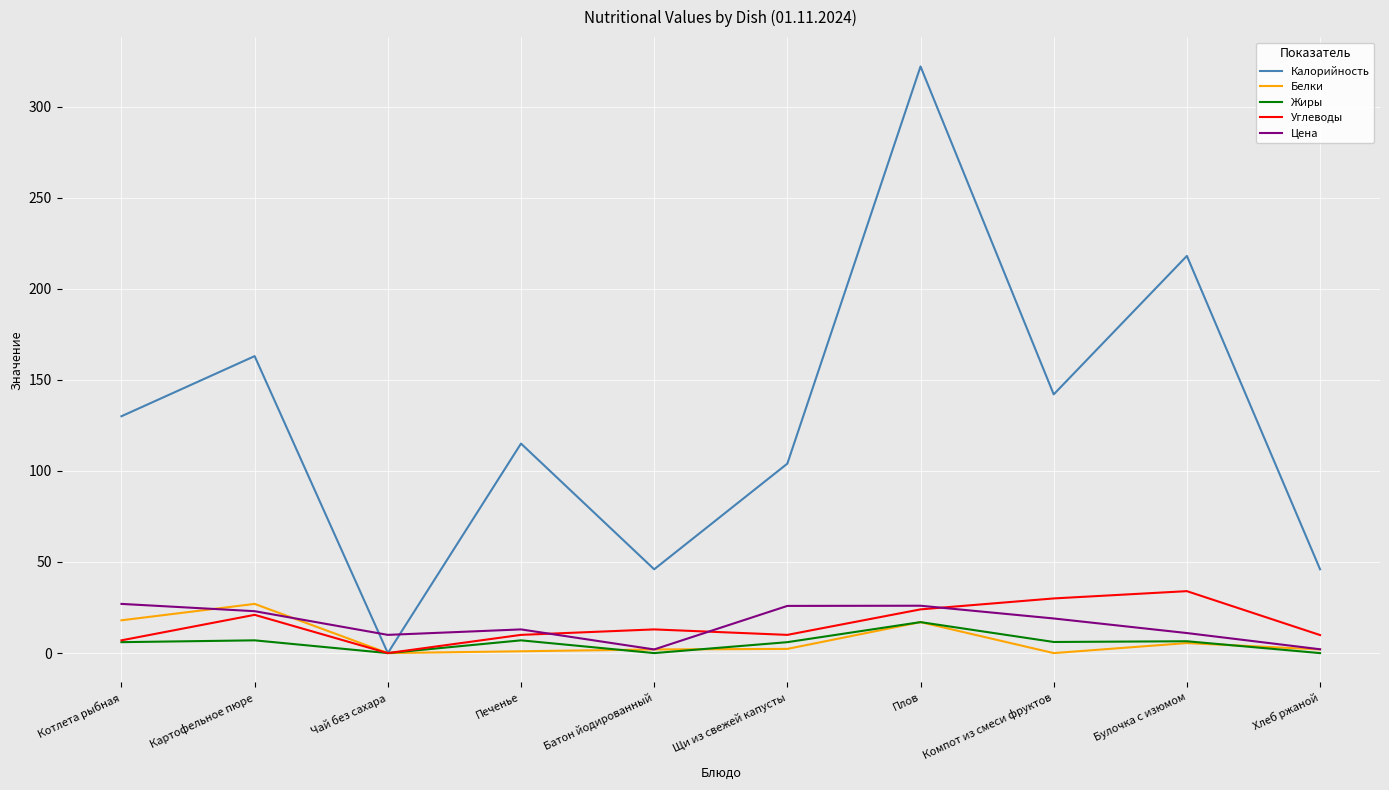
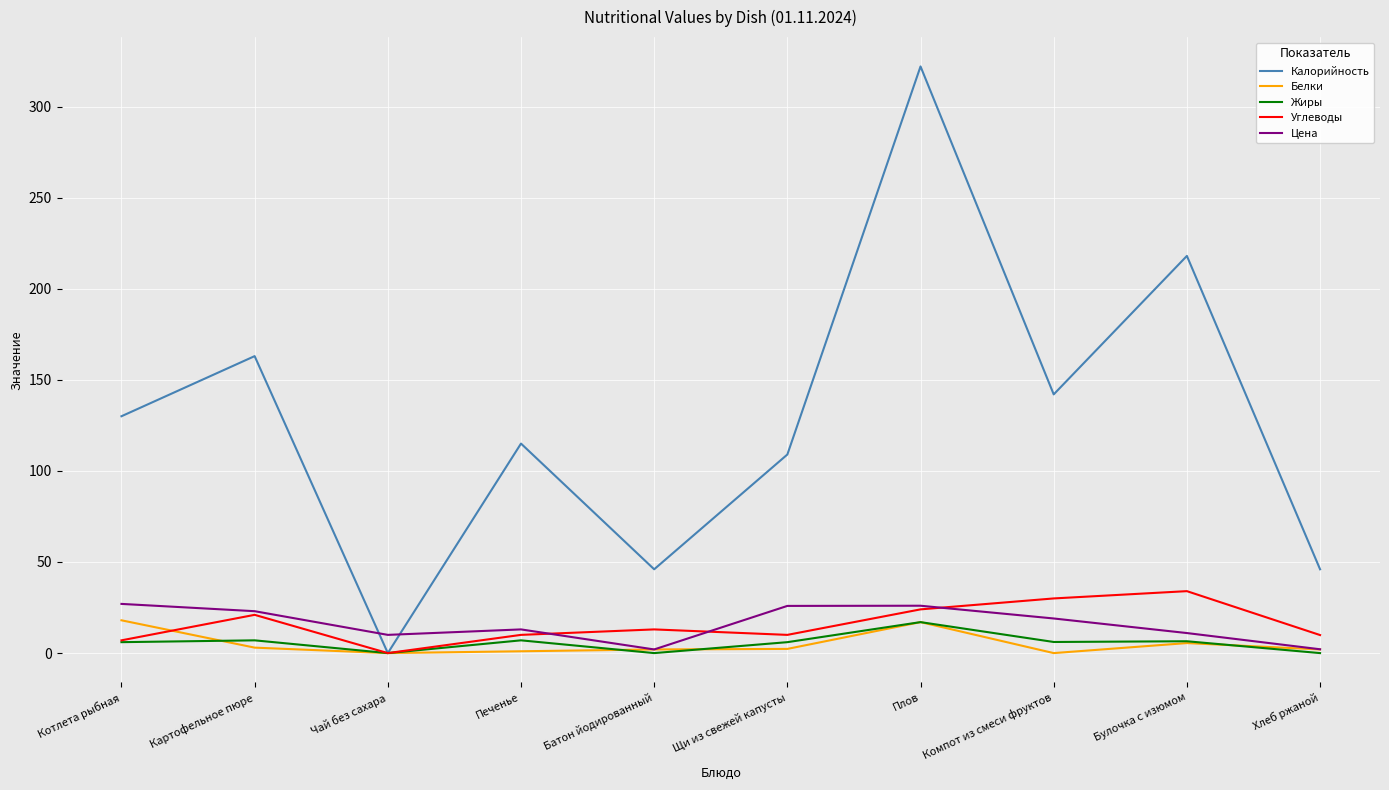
  {
    "Калорийность": {
      "Котлета рыбная": 130,
      "Картофельное пюре": 163,
      "Печенье": 115,
      "Батон йодированный": 46,
-     "Щи из свежей капусты": 104,
+     "Щи из свежей капусты": 109,
      "Плов": 322,
      "Компот из смеси фруктов": 142,
      "Булочка с изюмом": 218,
      "Хлеб ржаной": 46
    },
    "Белки": {
      "Котлета рыбная": 18,
-     "Картофельное пюре": 27,
+     "Картофельное пюре": 3,
      "Печенье": 1,
      "Щи из свежей капусты": 2,
      "Компот из смеси фруктов": 0
    },
    "Жиры": {
      "Картофельное пюре": 7,
      "Печенье": 7,
      "Батон йодированный": 0,
      "Щи из свежей капусты": 6,
      "Компот из смеси фруктов": 6,
      "Хлеб ржаной": 0
    },
    "Углеводы": {
      "Картофельное пюре": 21,
      "Печенье": 10,
      "Батон йодированный": 13,
      "Щи из свежей капусты": 10,
      "Плов": 24,
      "Компот из смеси фруктов": 30,
      "Булочка с изюмом": 34,
      "Хлеб ржаной": 10
    },
    "Цена": {
      "Котлета рыбная": 27,
      "Картофельное пюре": 23,
      "Чай без сахара": 10,
      "Печенье": 13,
      "Щи из свежей капусты": 26,
      "Плов": 26,
      "Компот из смеси фруктов": 19,
      "Булочка с изюмом": 11
    }
  }
